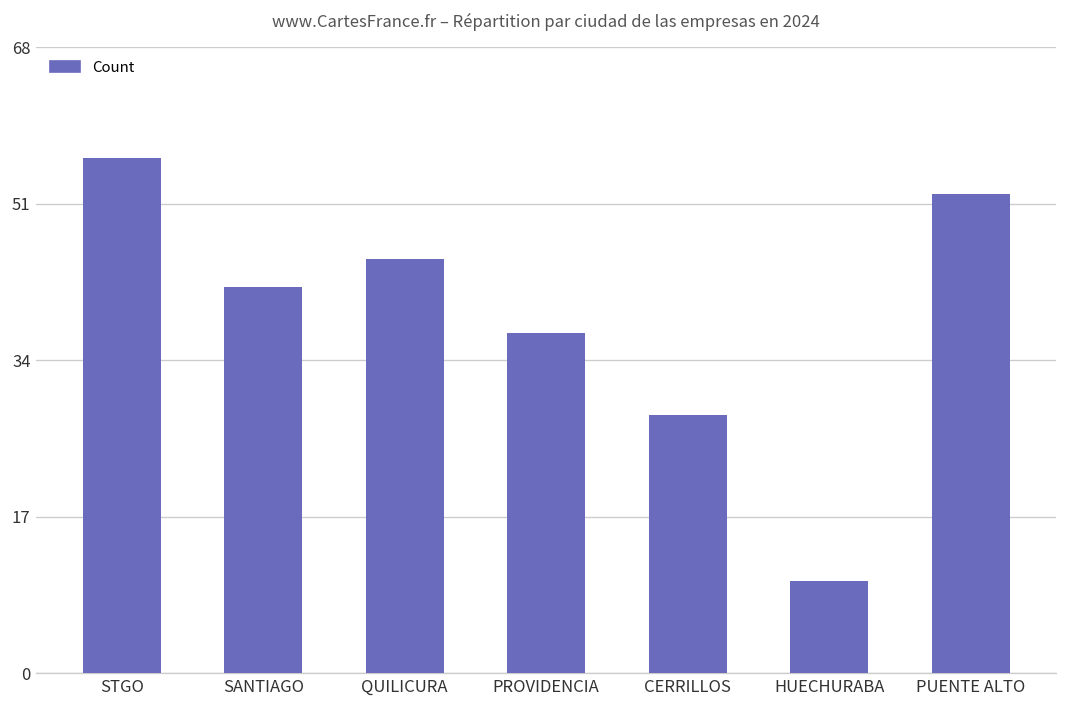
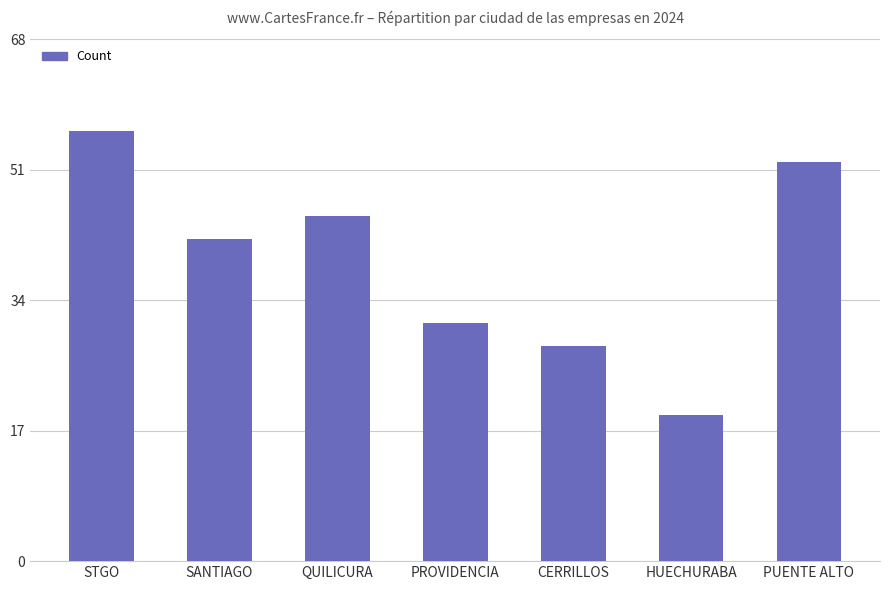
  {
    "STGO": 56,
    "SANTIAGO": 42,
    "QUILICURA": 45,
-   "PROVIDENCIA": 37,
+   "PROVIDENCIA": 31,
    "CERRILLOS": 28,
-   "HUECHURABA": 10,
+   "HUECHURABA": 19,
    "PUENTE ALTO": 52
  }
